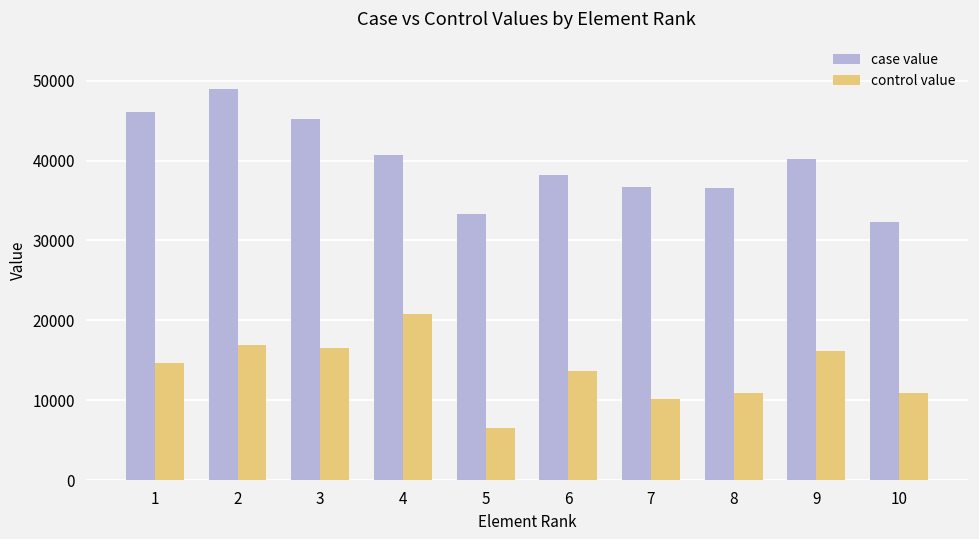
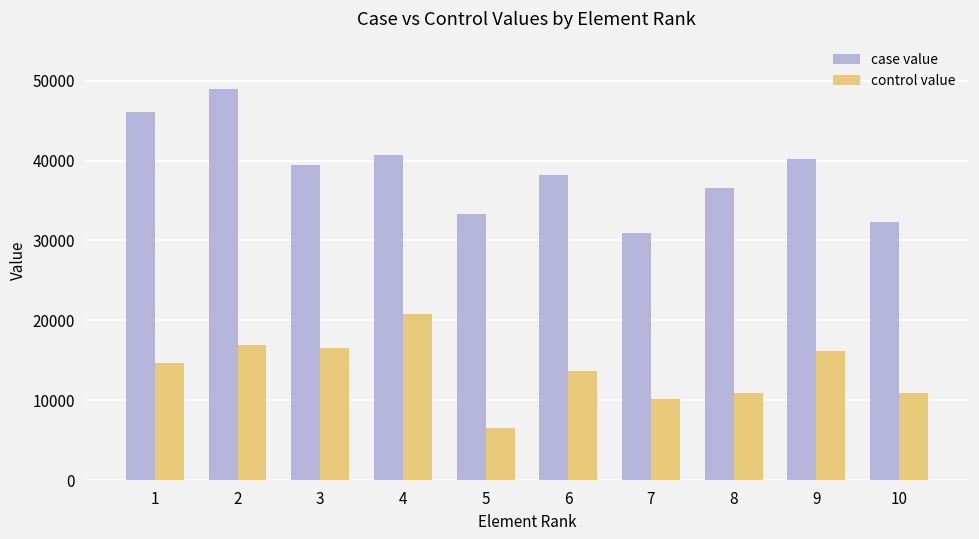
  {
    "case value": {
      "1": 46000,
      "2": 49000,
-     "3": 45000,
+     "3": 39000,
      "4": 41000,
      "5": 33000,
      "6": 38000,
-     "7": 37000,
+     "7": 31000,
      "8": 37000,
      "9": 40000,
      "10": 32000
    },
    "control value": {
      "1": 15000,
      "2": 17000,
      "3": 17000,
      "4": 21000,
      "5": 7000,
      "6": 14000,
      "7": 10000,
      "8": 11000,
      "9": 16000,
      "10": 11000
    }
  }
